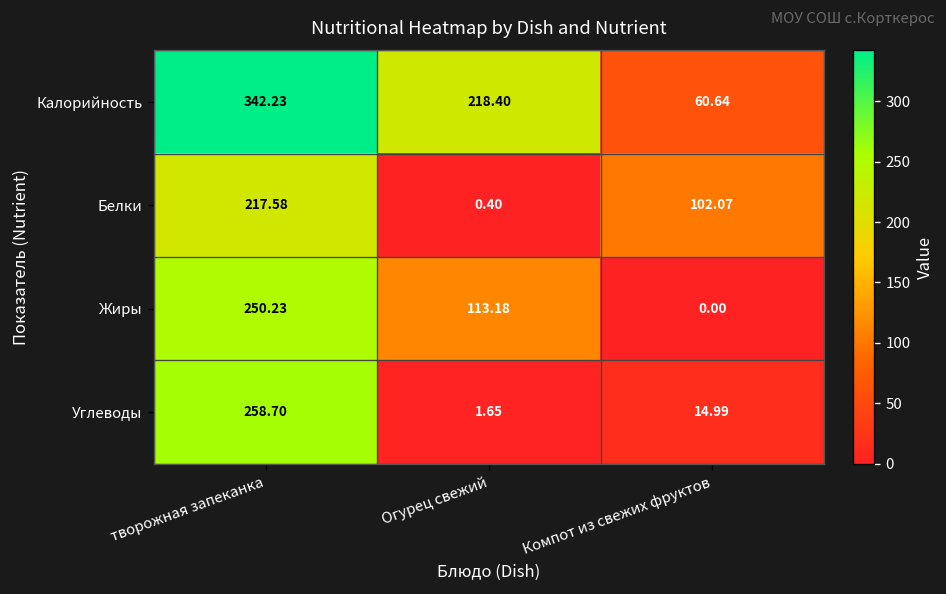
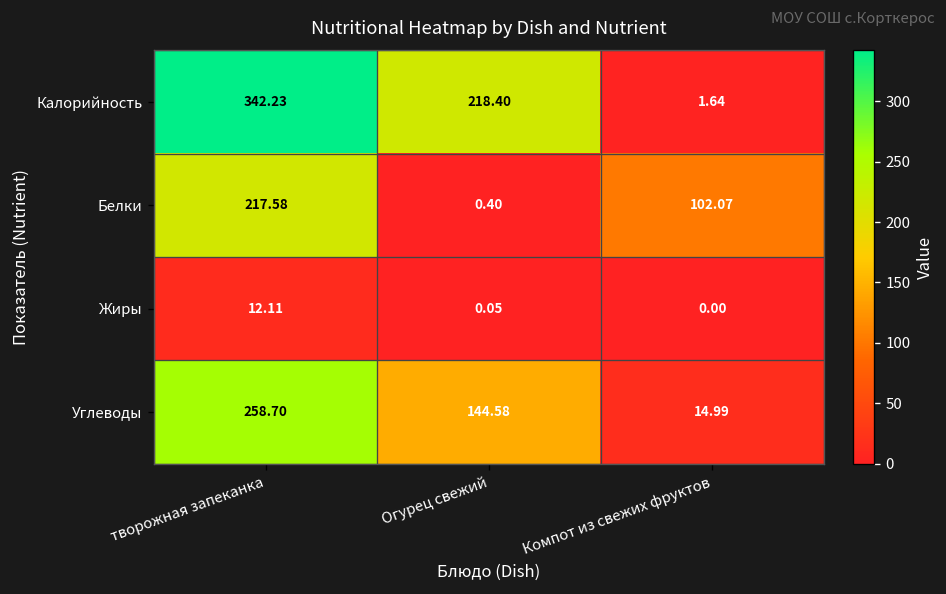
  {
    "Калорийность": {
      "творожная запеканка": 342.23,
      "Огурец свежий": 218.40,
-     "Компот из свежих фруктов": 60.64
+     "Компот из свежих фруктов": 1.64
    },
    "Белки": {
      "творожная запеканка": 217.58,
      "Огурец свежий": 0.40,
      "Компот из свежих фруктов": 102.07
    },
    "Жиры": {
-     "творожная запеканка": 250.23,
-     "Огурец свежий": 113.18,
+     "творожная запеканка": 12.11,
+     "Огурец свежий": 0.05,
      "Компот из свежих фруктов": 0.00
    },
    "Углеводы": {
      "творожная запеканка": 258.70,
-     "Огурец свежий": 1.65,
+     "Огурец свежий": 144.58,
      "Компот из свежих фруктов": 14.99
    }
  }
